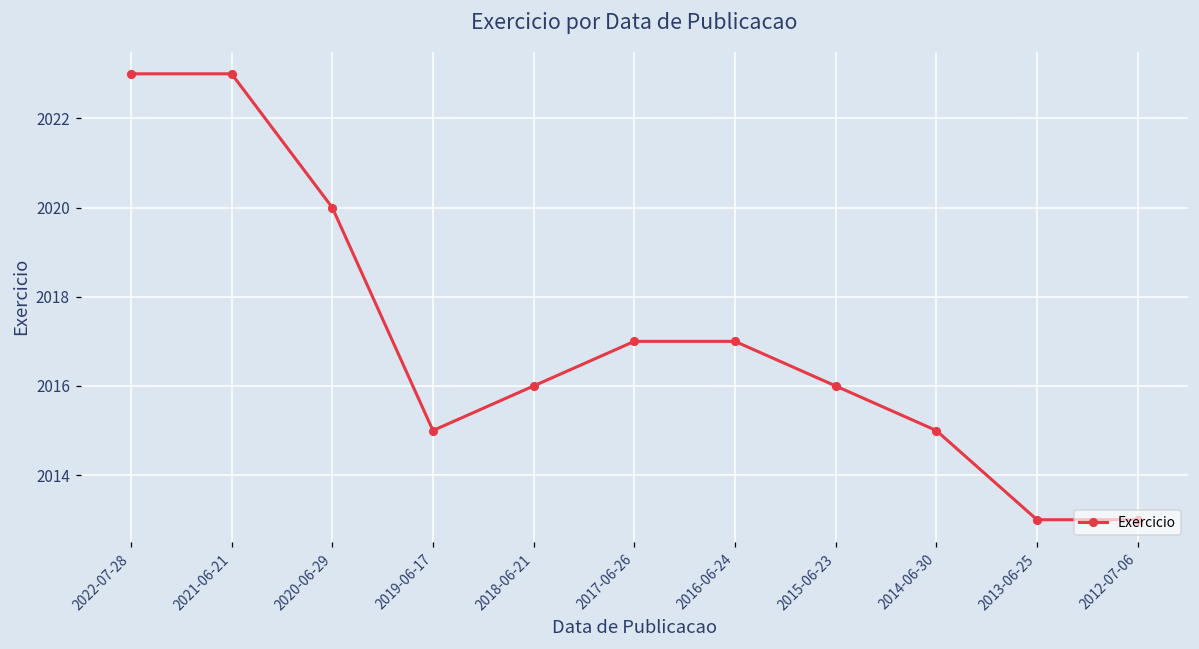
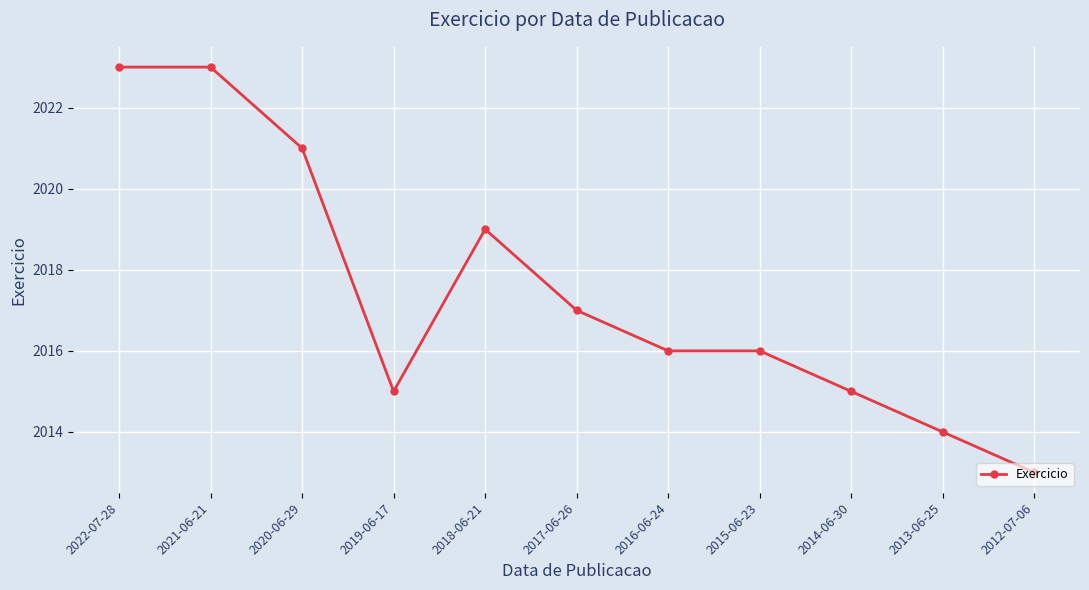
  {
    "2022-07-28": 2023,
    "2021-06-21": 2023,
-   "2020-06-29": 2020,
+   "2020-06-29": 2021,
    "2019-06-17": 2015,
-   "2018-06-21": 2016,
+   "2018-06-21": 2019,
    "2017-06-26": 2017,
-   "2016-06-24": 2017,
+   "2016-06-24": 2016,
    "2015-06-23": 2016,
    "2014-06-30": 2015,
-   "2013-06-25": 2013
+   "2013-06-25": 2014
  }
